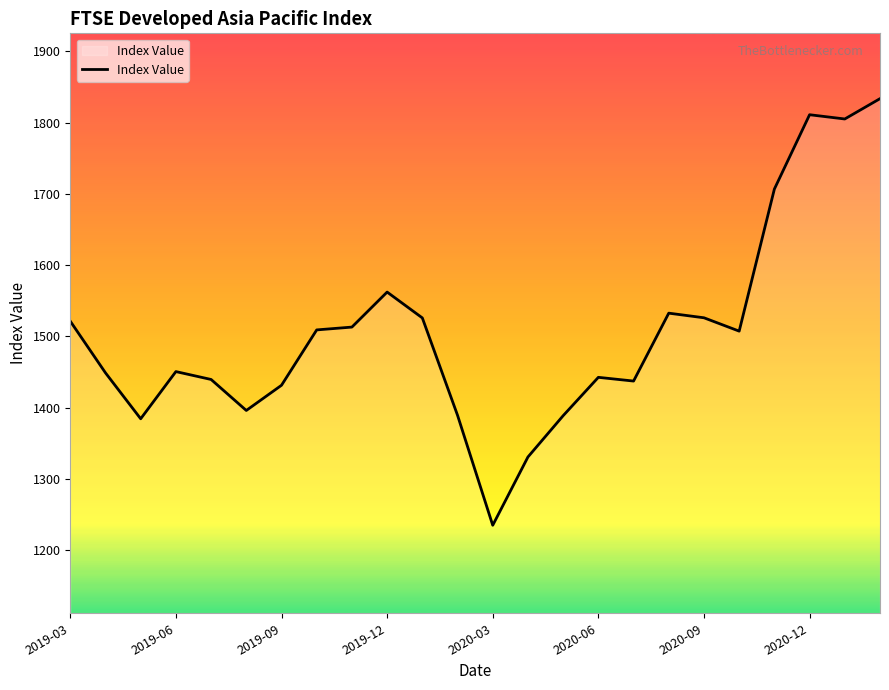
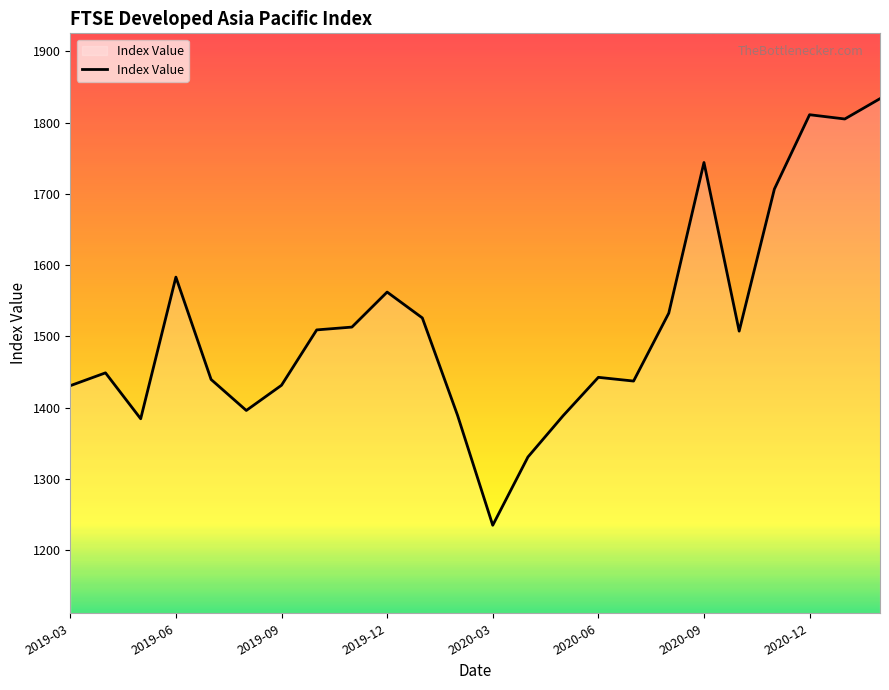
  {
-   "2019-03": 1520,
-   "2019-06": 1450,
+   "2019-03": 1430,
+   "2019-06": 1580,
    "2019-09": 1430,
    "2019-12": 1560,
    "2020-03": 1230,
    "2020-06": 1440,
-   "2020-09": 1530,
+   "2020-09": 1740,
    "2020-12": 1810
  }
